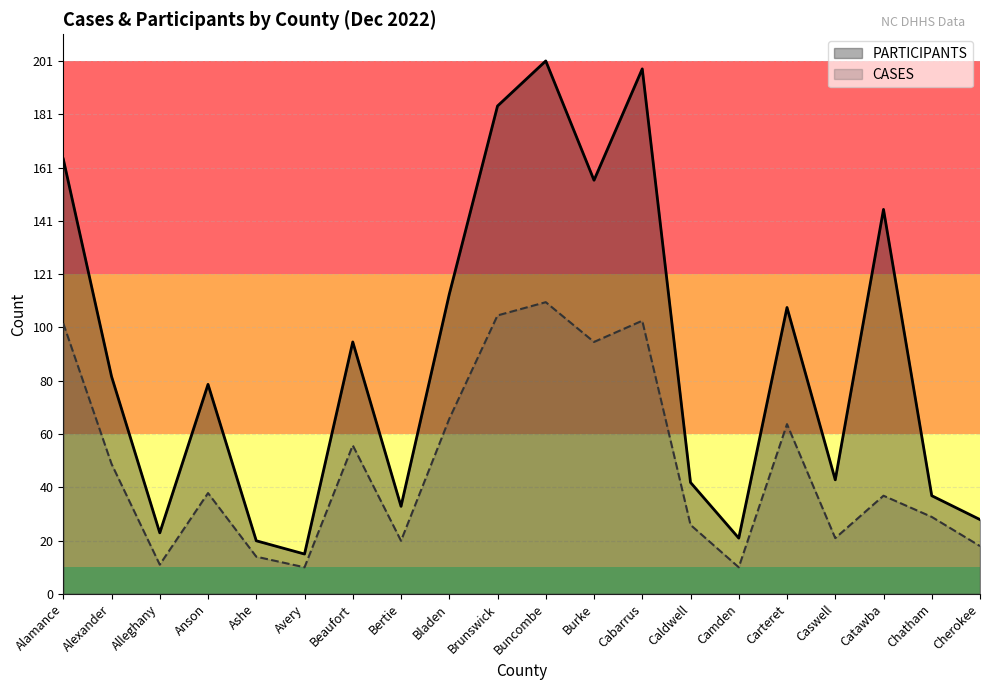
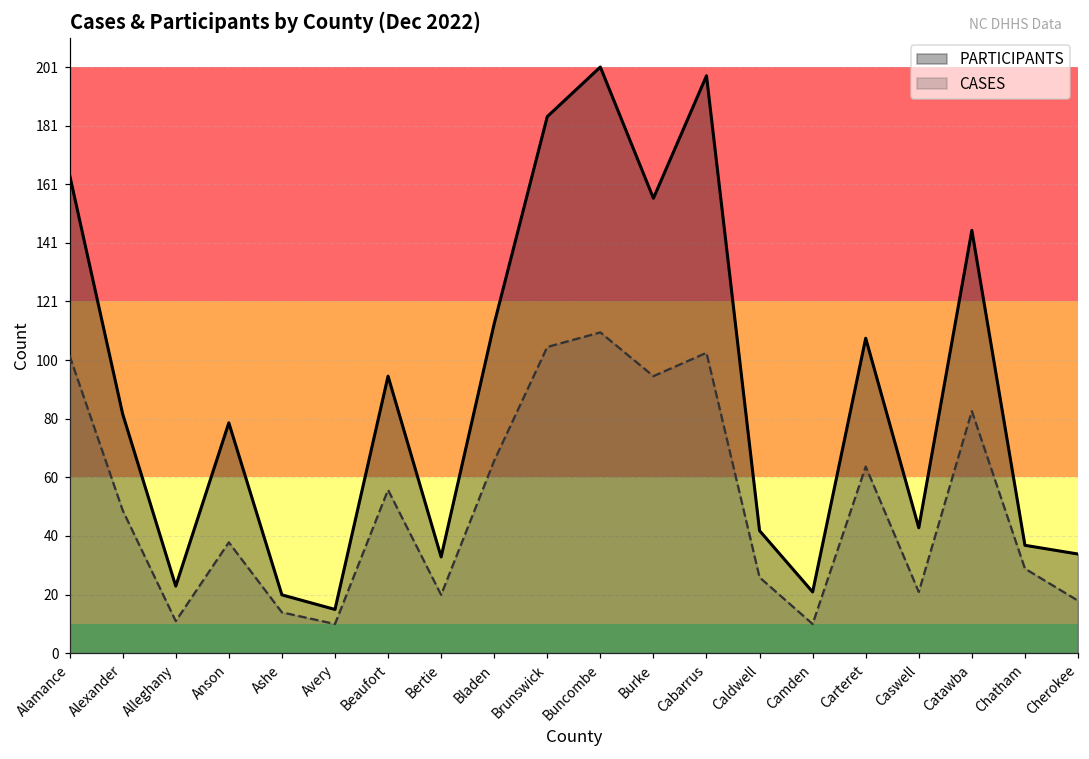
  {
    "PARTICIPANTS": {
      "Alamance": 164,
      "Alexander": 82,
      "Alleghany": 23,
      "Anson": 79,
      "Ashe": 20,
      "Avery": 15,
      "Beaufort": 95,
      "Bertie": 33,
      "Bladen": 113,
      "Brunswick": 184,
      "Buncombe": 201,
      "Burke": 156,
      "Cabarrus": 198,
      "Caldwell": 42,
      "Camden": 21,
      "Carteret": 108,
      "Caswell": 43,
      "Catawba": 145,
      "Chatham": 37,
-     "Cherokee": 28
+     "Cherokee": 34
    },
    "CASES": {
      "Alamance": 102,
      "Alexander": 49,
      "Alleghany": 11,
      "Anson": 38,
      "Ashe": 14,
      "Avery": 10,
      "Beaufort": 56,
      "Bertie": 20,
      "Bladen": 66,
      "Brunswick": 105,
      "Buncombe": 110,
      "Burke": 95,
      "Cabarrus": 103,
      "Caldwell": 26,
      "Camden": 10,
      "Carteret": 64,
      "Caswell": 21,
-     "Catawba": 37,
+     "Catawba": 83,
      "Chatham": 29,
      "Cherokee": 18
    }
  }
